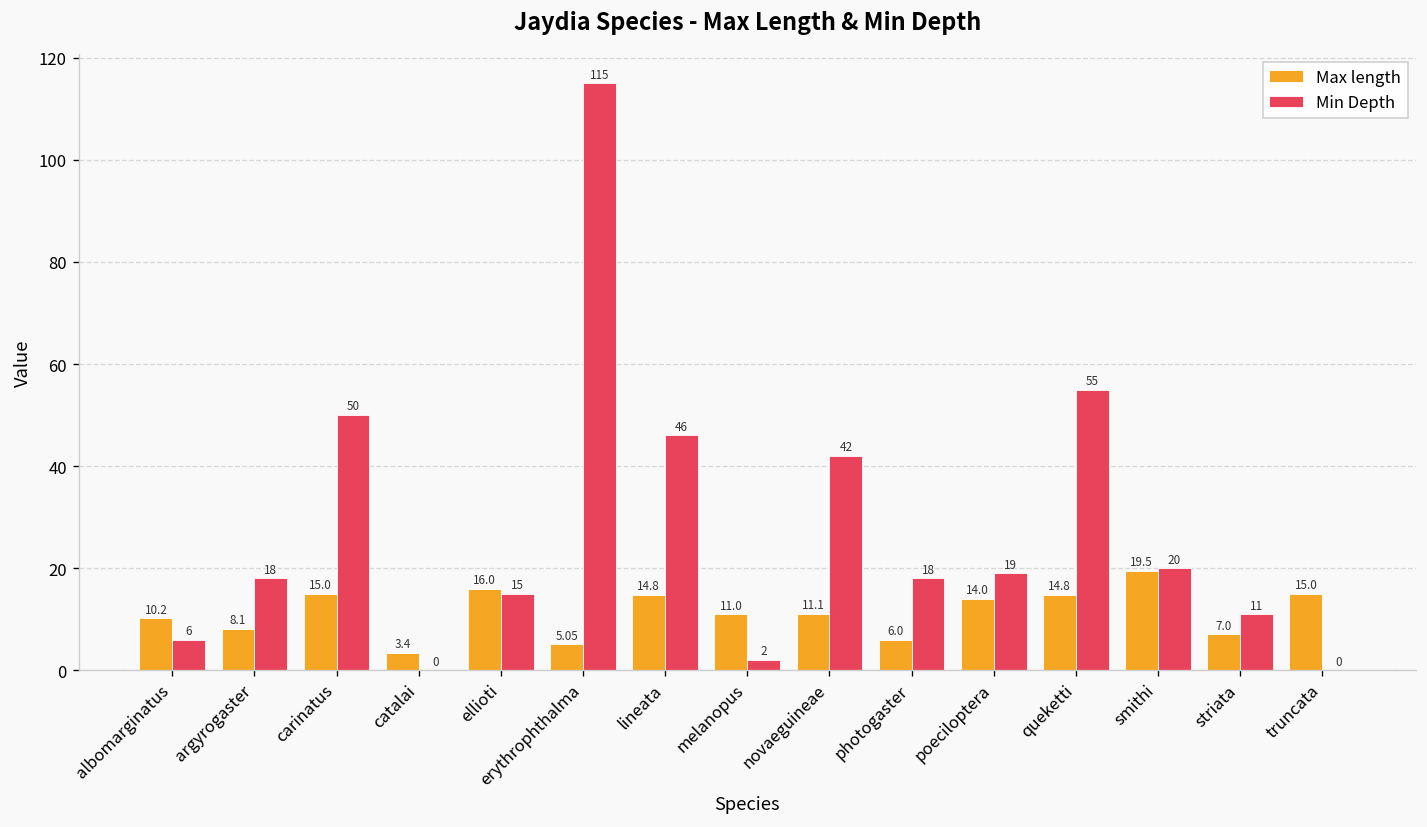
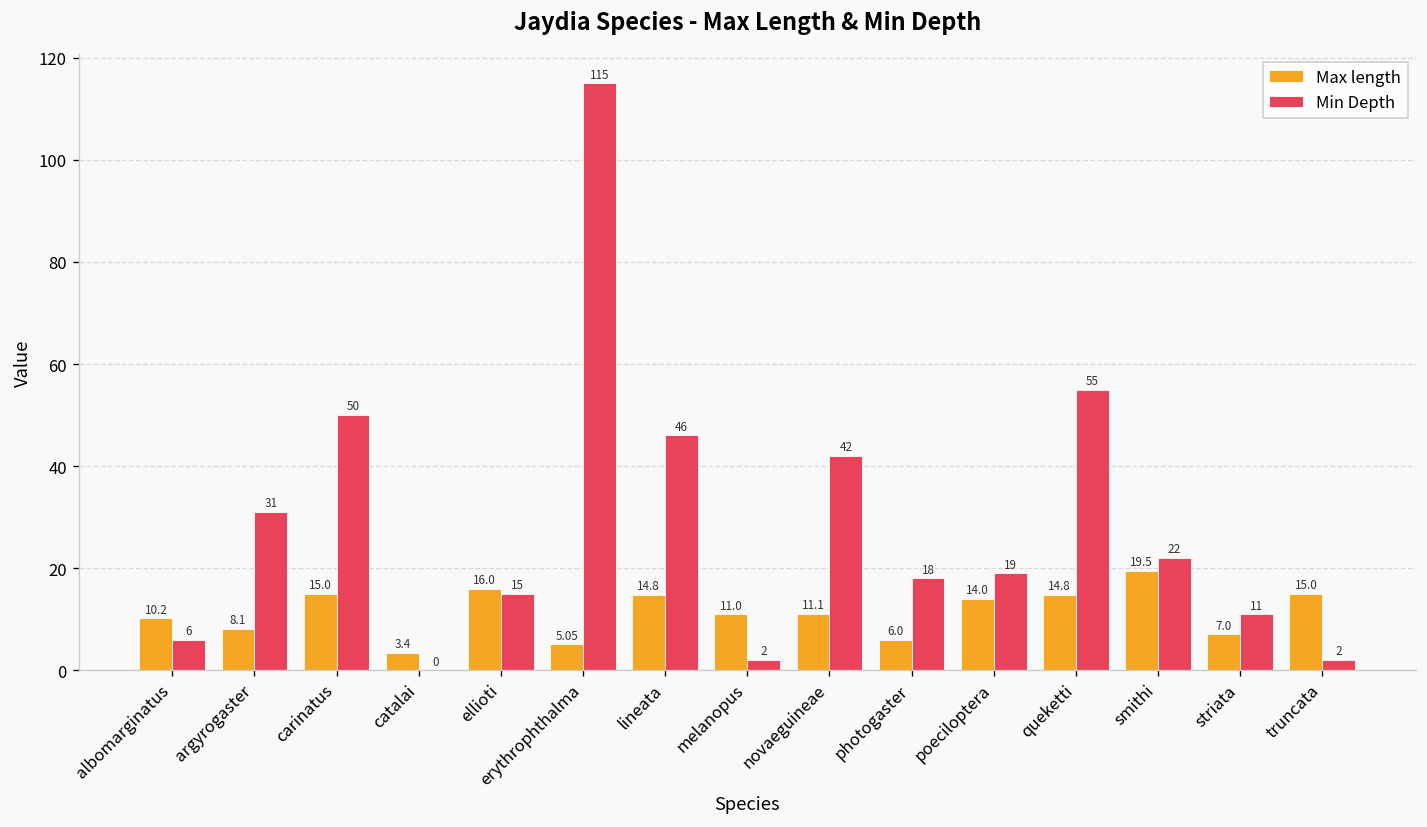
  {
    "Max length": {
      "albomarginatus": 10.2,
      "argyrogaster": 8.1,
      "carinatus": 15.0,
      "catalai": 3.4,
      "ellioti": 16.0,
      "erythrophthalma": 5.05,
      "lineata": 14.8,
      "melanopus": 11.0,
      "novaeguineae": 11.1,
      "photogaster": 6.0,
      "poeciloptera": 14.0,
      "queketti": 14.8,
      "smithi": 19.5,
      "striata": 7.0,
      "truncata": 15.0
    },
    "Min Depth": {
      "albomarginatus": 6,
-     "argyrogaster": 18,
+     "argyrogaster": 31,
      "carinatus": 50,
      "catalai": 0,
      "ellioti": 15,
      "erythrophthalma": 115,
      "lineata": 46,
      "melanopus": 2,
      "novaeguineae": 42,
      "photogaster": 18,
      "poeciloptera": 19,
      "queketti": 55,
-     "smithi": 20,
+     "smithi": 22,
      "striata": 11,
-     "truncata": 0
+     "truncata": 2
    }
  }
